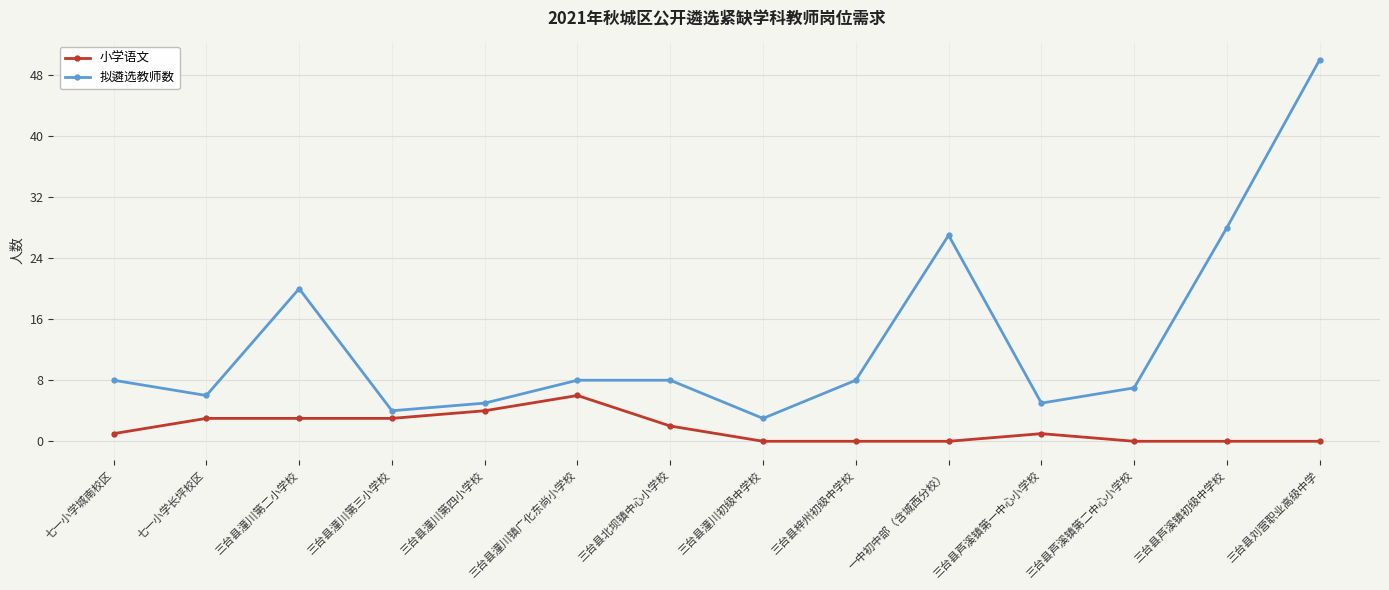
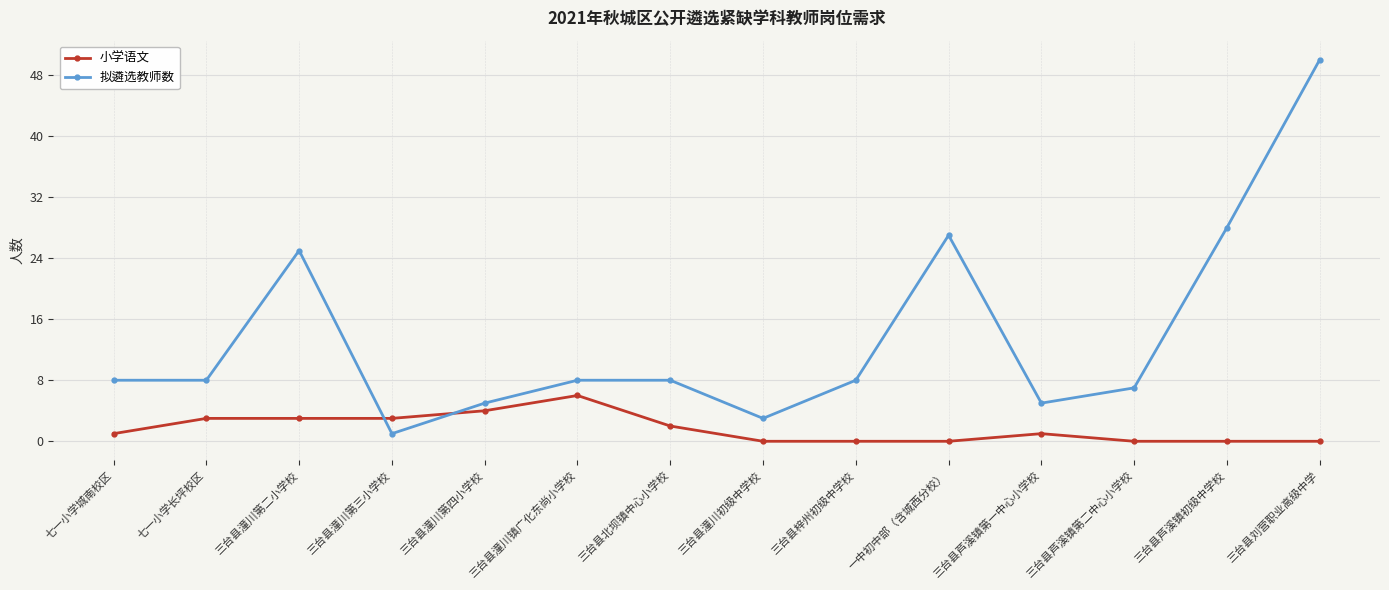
  {
    "小学语文": {
      "七一小学城南校区": 1,
      "七一小学长坪校区": 3,
      "三台县潼川第二小学校": 3,
      "三台县潼川第三小学校": 3,
      "三台县潼川第四小学校": 4,
      "三台县潼川镇广化东尚小学校": 6,
      "三台县北坝镇中心小学校": 2,
      "三台县潼川初级中学校": 0,
      "三台县梓州初级中学校": 0,
      "一中初中部（含城西分校）": 0,
      "三台县芦溪镇第一中心小学校": 1,
      "三台县芦溪镇第二中心小学校": 0,
      "三台县芦溪镇初级中学校": 0,
      "三台县刘营职业高级中学": 0
    },
    "拟遴选教师数": {
      "七一小学城南校区": 8,
-     "七一小学长坪校区": 6,
-     "三台县潼川第二小学校": 20,
-     "三台县潼川第三小学校": 4,
+     "七一小学长坪校区": 8,
+     "三台县潼川第二小学校": 25,
+     "三台县潼川第三小学校": 1,
      "三台县潼川第四小学校": 5,
      "三台县潼川镇广化东尚小学校": 8,
      "三台县北坝镇中心小学校": 8,
      "三台县潼川初级中学校": 3,
      "三台县梓州初级中学校": 8,
      "一中初中部（含城西分校）": 27,
      "三台县芦溪镇第一中心小学校": 5,
      "三台县芦溪镇第二中心小学校": 7,
      "三台县芦溪镇初级中学校": 28,
      "三台县刘营职业高级中学": 50
    }
  }
